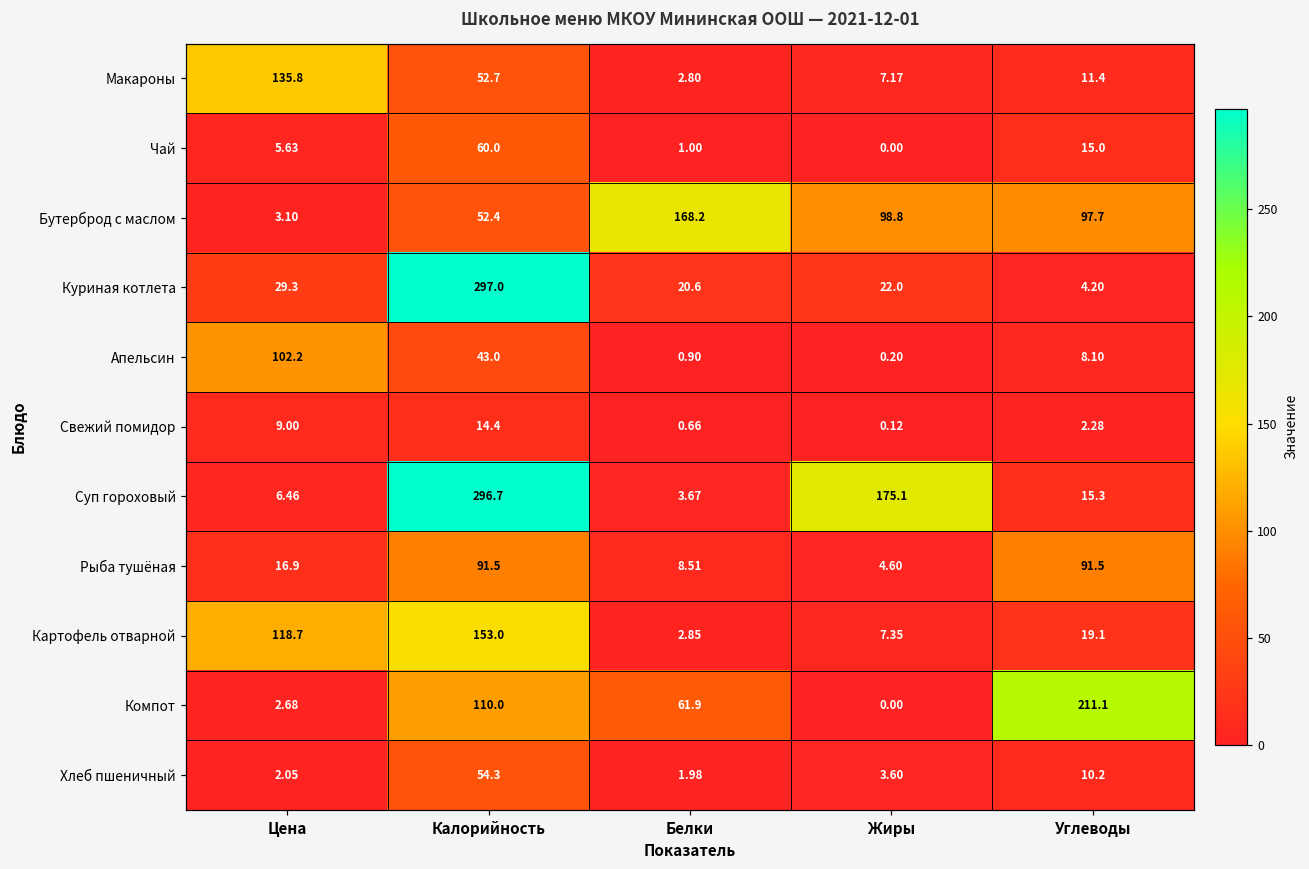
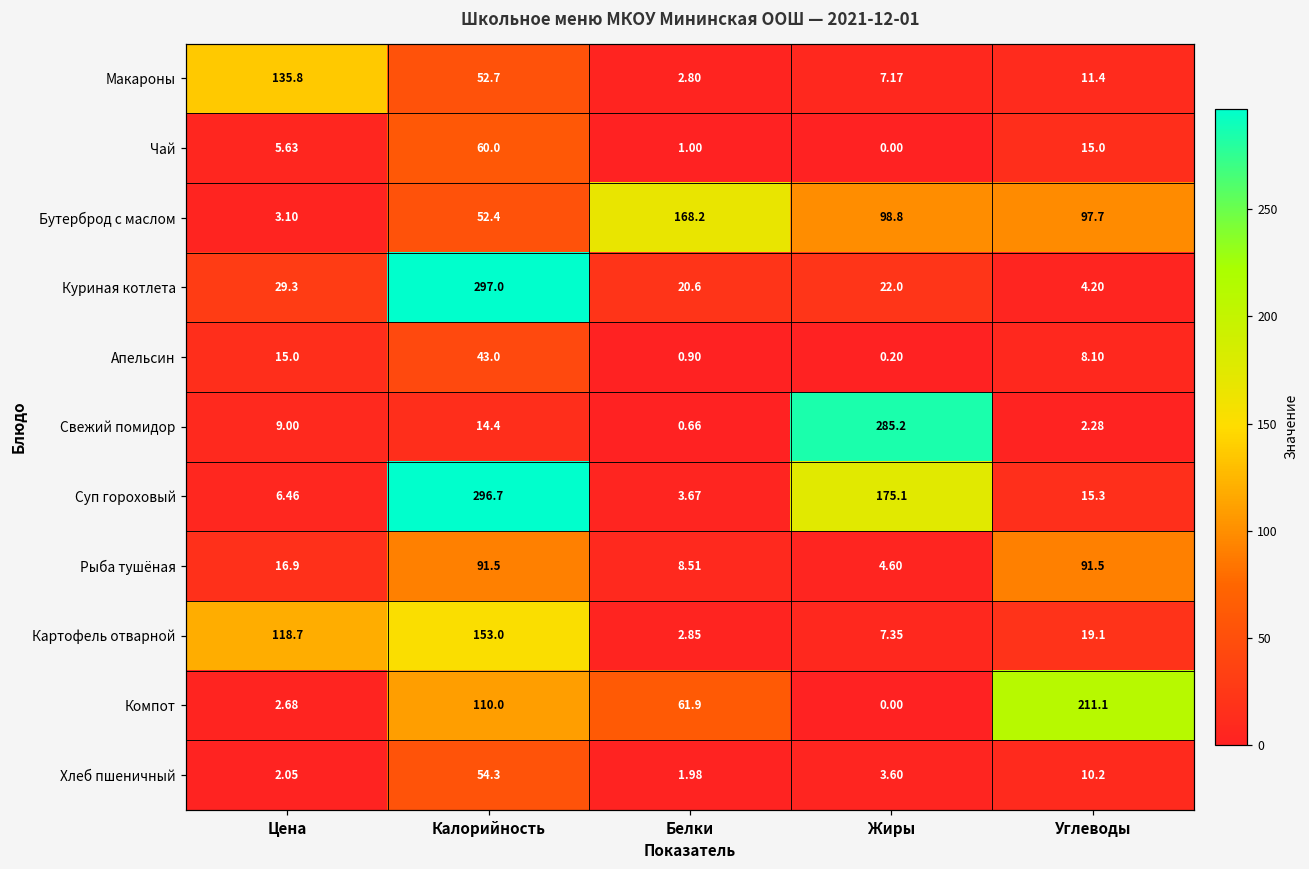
  {
    "Макароны": {
      "Цена": 135.8,
      "Калорийность": 52.7,
      "Белки": 2.80,
      "Жиры": 7.17,
      "Углеводы": 11.4
    },
    "Чай": {
      "Цена": 5.63,
      "Калорийность": 60.0,
      "Белки": 1.00,
      "Жиры": 0.00,
      "Углеводы": 15.0
    },
    "Бутерброд с маслом": {
      "Цена": 3.10,
      "Калорийность": 52.4,
      "Белки": 168.2,
      "Жиры": 98.8,
      "Углеводы": 97.7
    },
    "Куриная котлета": {
      "Цена": 29.3,
      "Калорийность": 297.0,
      "Белки": 20.6,
      "Жиры": 22.0,
      "Углеводы": 4.20
    },
    "Апельсин": {
-     "Цена": 102.2,
+     "Цена": 15.0,
      "Калорийность": 43.0,
      "Белки": 0.90,
      "Жиры": 0.20,
      "Углеводы": 8.10
    },
    "Свежий помидор": {
      "Цена": 9.00,
      "Калорийность": 14.4,
      "Белки": 0.66,
-     "Жиры": 0.12,
+     "Жиры": 285.2,
      "Углеводы": 2.28
    },
    "Суп гороховый": {
      "Цена": 6.46,
      "Калорийность": 296.7,
      "Белки": 3.67,
      "Жиры": 175.1,
      "Углеводы": 15.3
    },
    "Рыба тушёная": {
      "Цена": 16.9,
      "Калорийность": 91.5,
      "Белки": 8.51,
      "Жиры": 4.60,
      "Углеводы": 91.5
    },
    "Картофель отварной": {
      "Цена": 118.7,
      "Калорийность": 153.0,
      "Белки": 2.85,
      "Жиры": 7.35,
      "Углеводы": 19.1
    },
    "Компот": {
      "Цена": 2.68,
      "Калорийность": 110.0,
      "Белки": 61.9,
      "Жиры": 0.00,
      "Углеводы": 211.1
    },
    "Хлеб пшеничный": {
      "Цена": 2.05,
      "Калорийность": 54.3,
      "Белки": 1.98,
      "Жиры": 3.60,
      "Углеводы": 10.2
    }
  }
